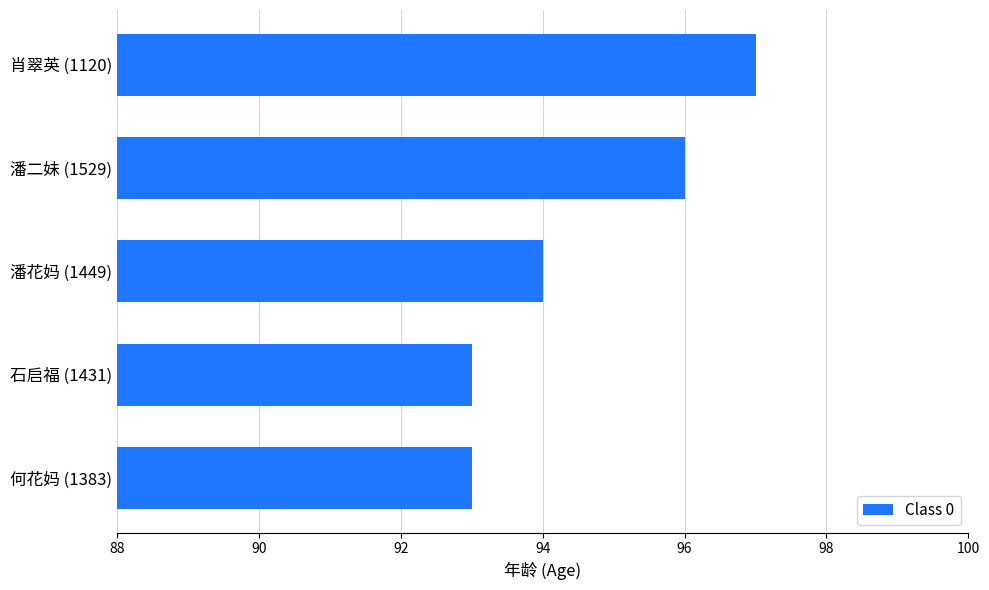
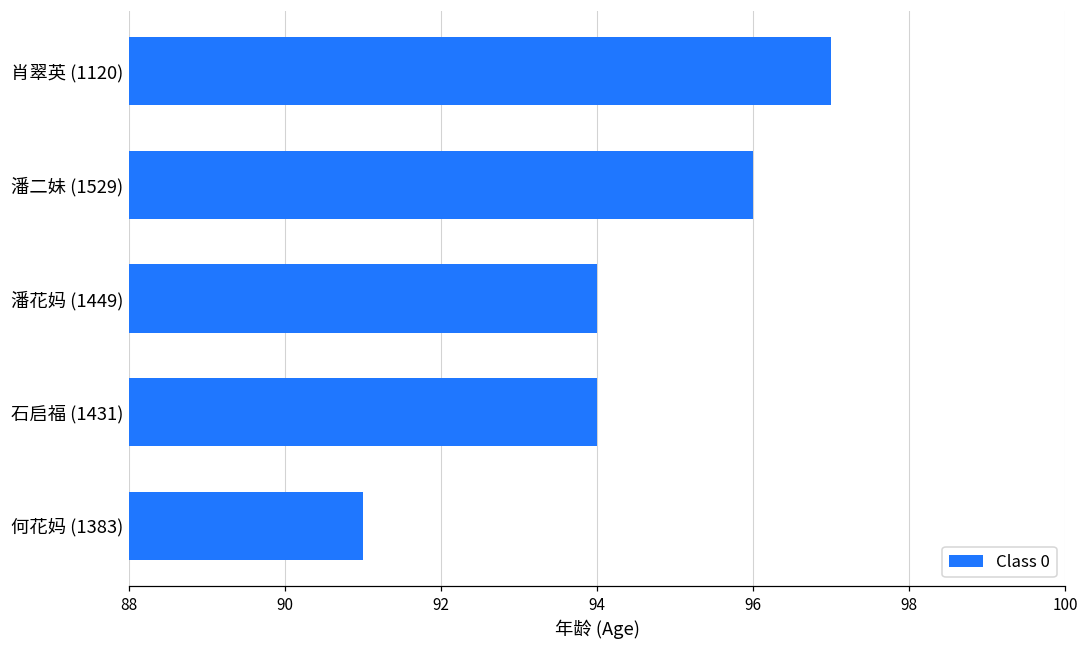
  {
    "肖翠英 (1120)": 97,
    "潘二妹 (1529)": 96,
    "潘花妈 (1449)": 94,
-   "石启福 (1431)": 93,
-   "何花妈 (1383)": 93
+   "石启福 (1431)": 94,
+   "何花妈 (1383)": 91
  }
